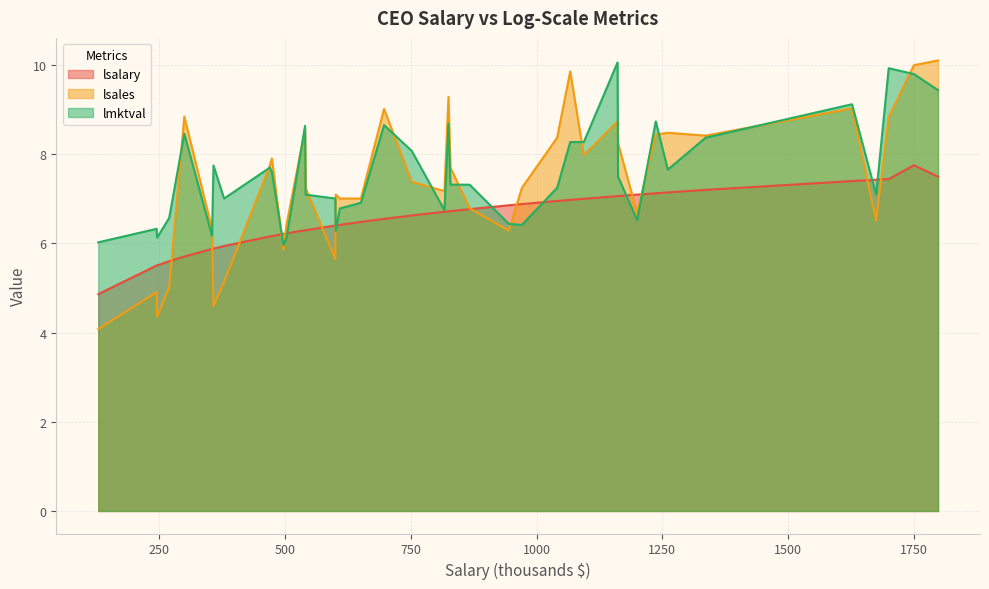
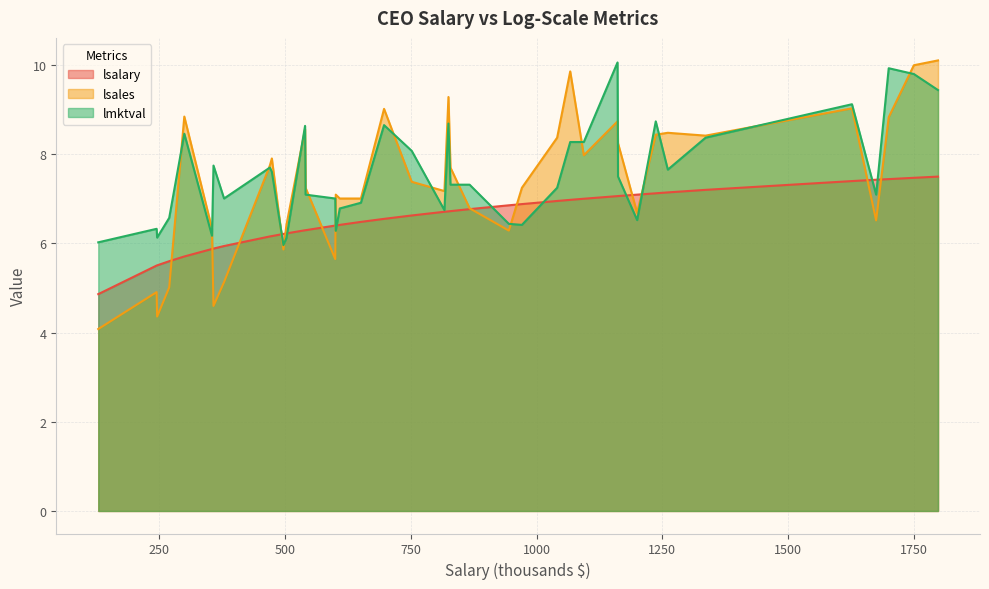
  {
    "lsalary": {
-     "1750": 7.7
+     "1750": 7.5
    },
    "lsales": {
      "1750": 10.0
    },
    "lmktval": {
      "1750": 9.8
    }
  }
